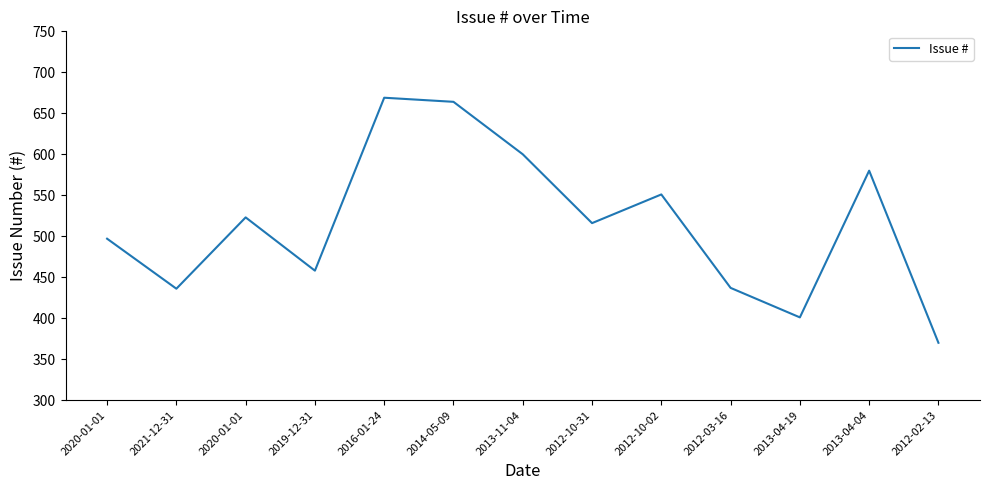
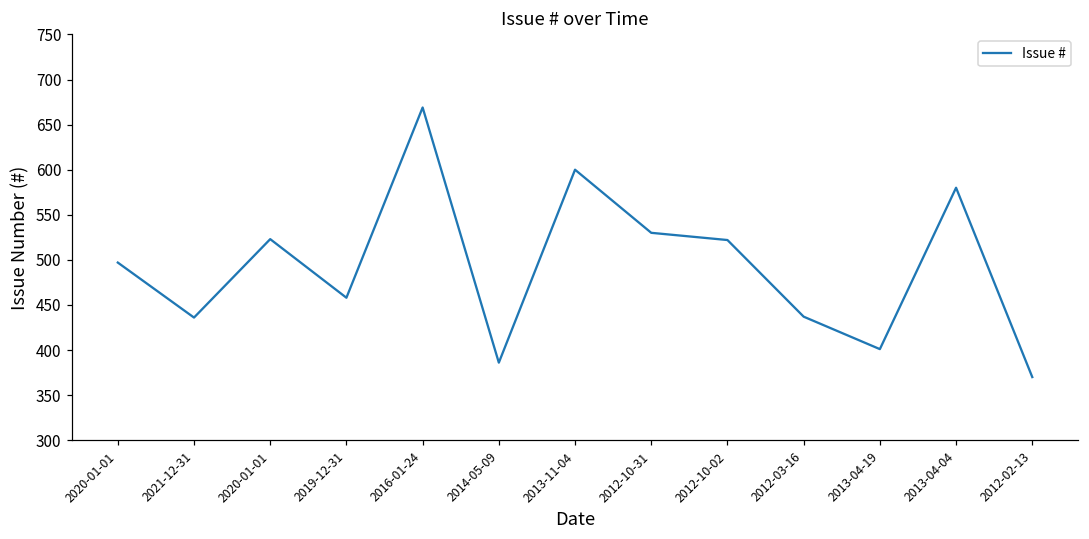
  {
    "2021-12-31": 440,
    "2019-12-31": 460,
    "2016-01-24": 670,
-   "2014-05-09": 660,
+   "2014-05-09": 390,
    "2013-11-04": 600,
-   "2012-10-31": 520,
-   "2012-10-02": 550,
+   "2012-10-31": 530,
+   "2012-10-02": 520,
    "2012-03-16": 440,
    "2013-04-19": 400,
    "2013-04-04": 580,
    "2012-02-13": 370
  }
